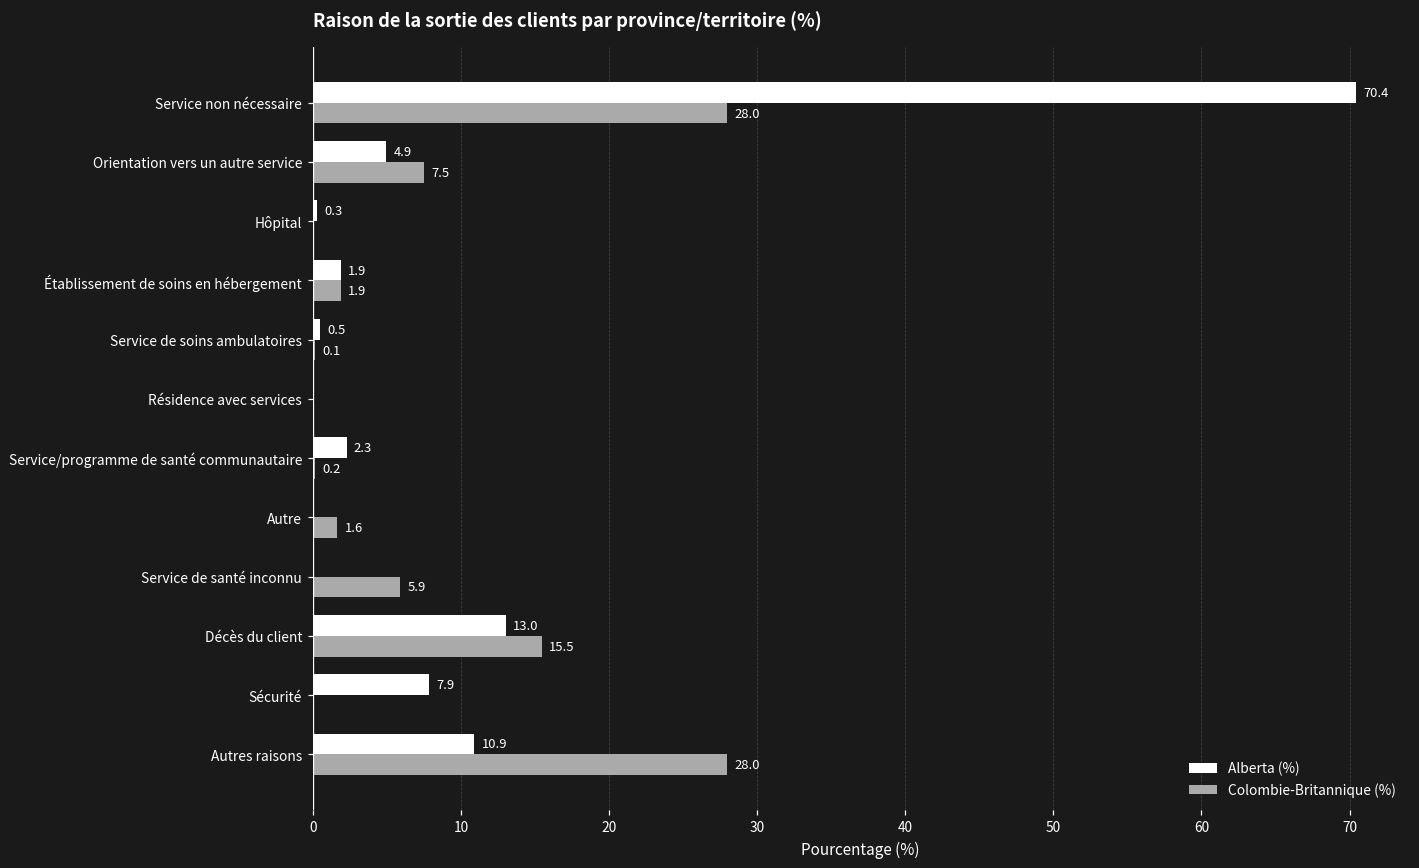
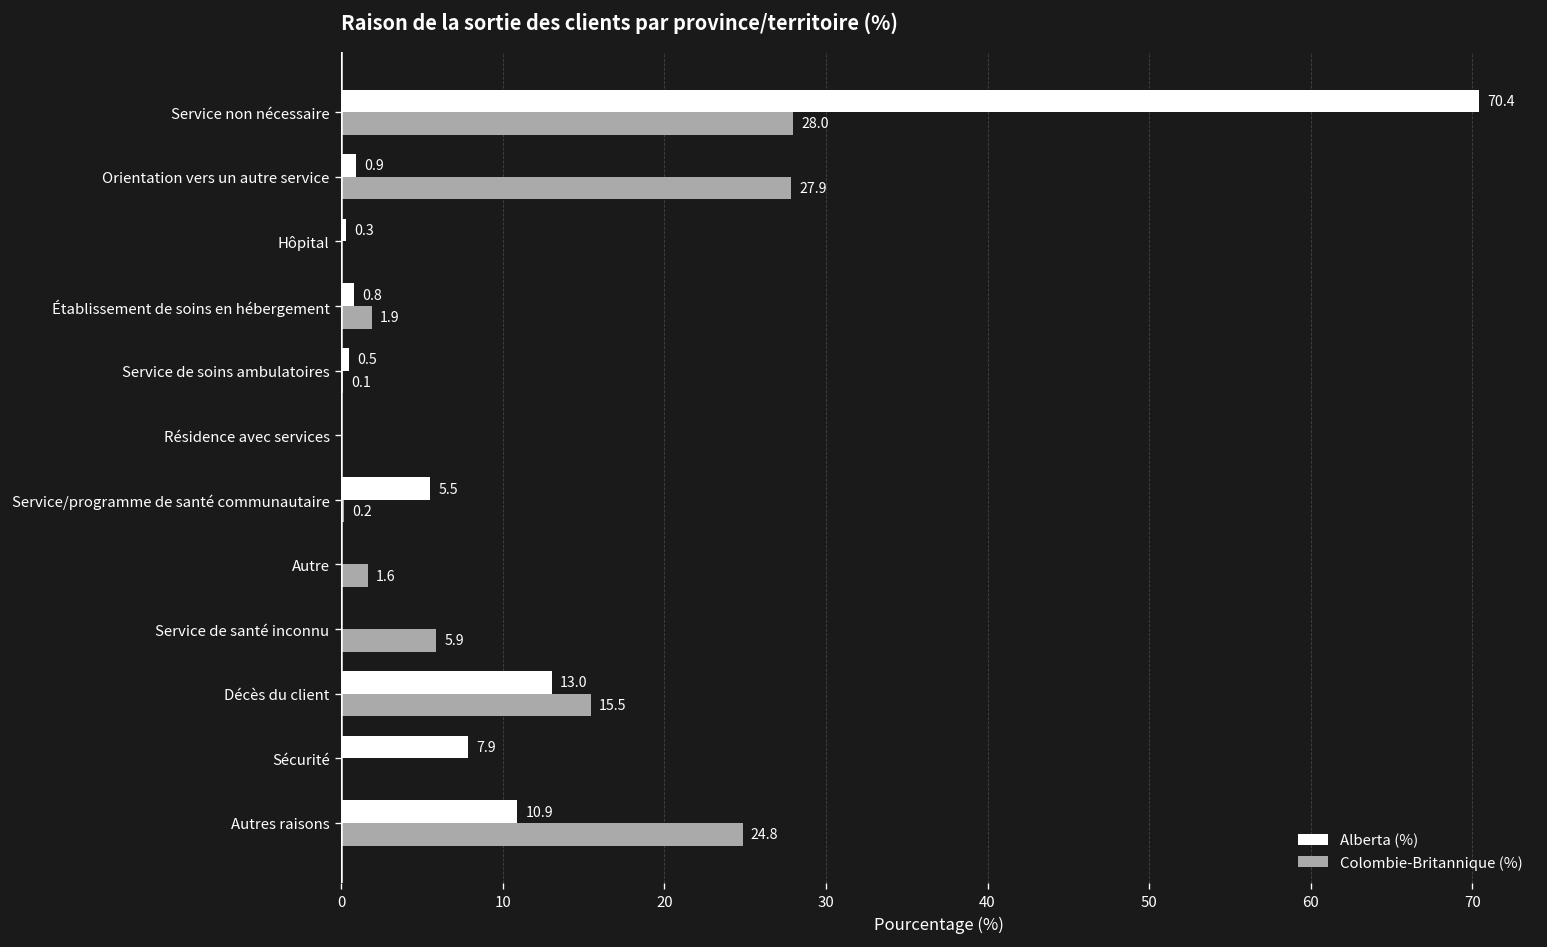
  {
    "Alberta (%)": {
      "Service non nécessaire": 70.4,
-     "Orientation vers un autre service": 4.9,
+     "Orientation vers un autre service": 0.9,
      "Hôpital": 0.3,
-     "Établissement de soins en hébergement": 1.9,
+     "Établissement de soins en hébergement": 0.8,
      "Service de soins ambulatoires": 0.5,
-     "Service/programme de santé communautaire": 2.3,
+     "Service/programme de santé communautaire": 5.5,
      "Décès du client": 13.0,
      "Sécurité": 7.9,
      "Autres raisons": 10.9
    },
    "Colombie-Britannique (%)": {
      "Service non nécessaire": 28.0,
-     "Orientation vers un autre service": 7.5,
+     "Orientation vers un autre service": 27.9,
      "Établissement de soins en hébergement": 1.9,
      "Service de soins ambulatoires": 0.1,
      "Service/programme de santé communautaire": 0.2,
      "Autre": 1.6,
      "Service de santé inconnu": 5.9,
      "Décès du client": 15.5,
-     "Autres raisons": 28.0
+     "Autres raisons": 24.8
    }
  }
